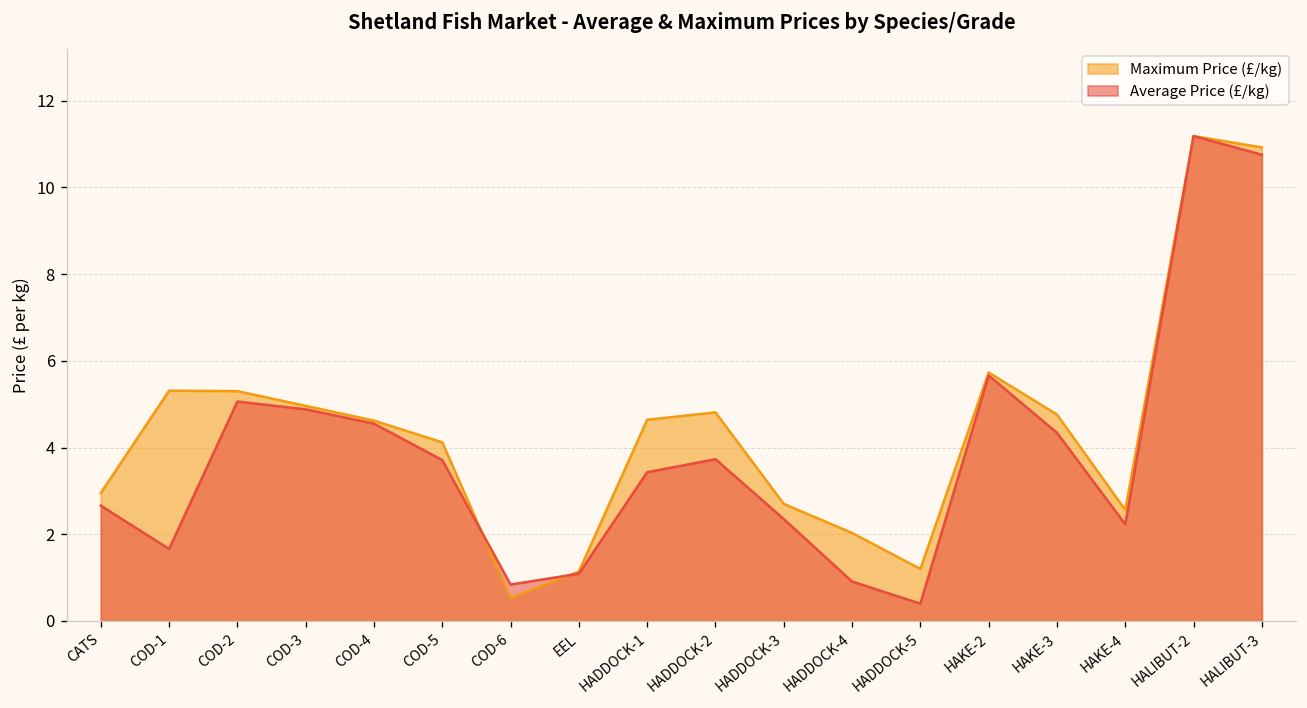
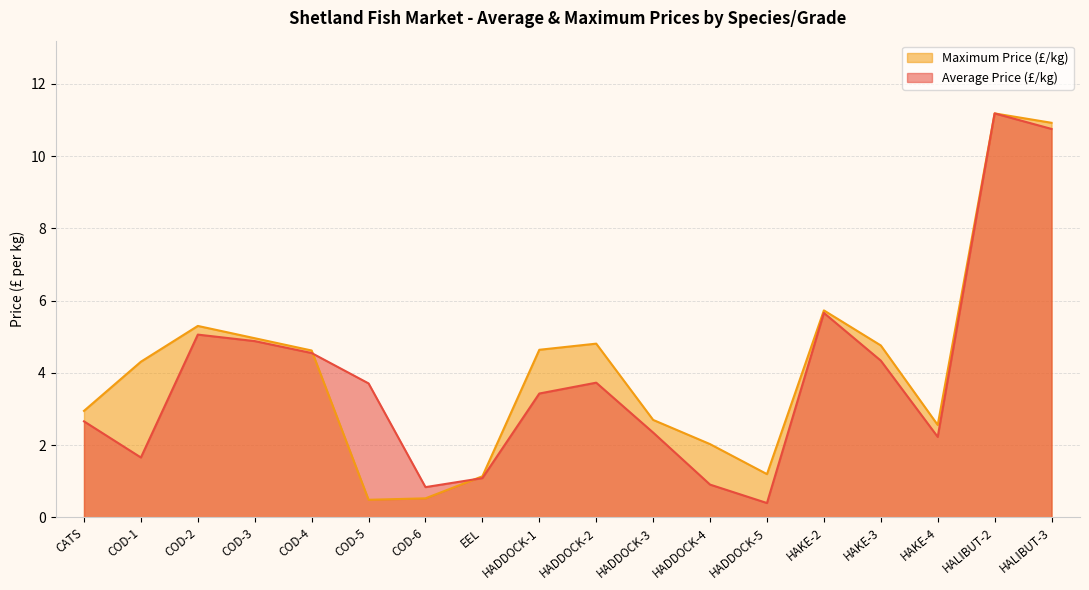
  {
    "Maximum Price (£/kg)": {
      "CATS": 3.0,
-     "COD-1": 5.3,
+     "COD-1": 4.3,
      "COD-2": 5.3,
      "COD-3": 5.0,
-     "COD-5": 4.1,
+     "COD-5": 0.5,
      "COD-6": 0.5,
      "HADDOCK-1": 4.6,
      "HADDOCK-2": 4.8,
      "HADDOCK-3": 2.7,
      "HADDOCK-4": 2.0,
      "HADDOCK-5": 1.2,
      "HAKE-3": 4.8,
      "HAKE-4": 2.6,
      "HALIBUT-3": 10.9
    },
    "Average Price (£/kg)": {
      "CATS": 2.7,
      "COD-1": 1.7,
      "COD-2": 5.1,
      "COD-3": 4.9,
      "COD-5": 3.7,
      "COD-6": 0.8,
      "HADDOCK-1": 3.4,
      "HADDOCK-2": 3.7,
      "HADDOCK-3": 2.4,
      "HADDOCK-4": 0.9,
      "HADDOCK-5": 0.4,
      "HAKE-3": 4.3,
      "HAKE-4": 2.2,
      "HALIBUT-3": 10.8
    }
  }
